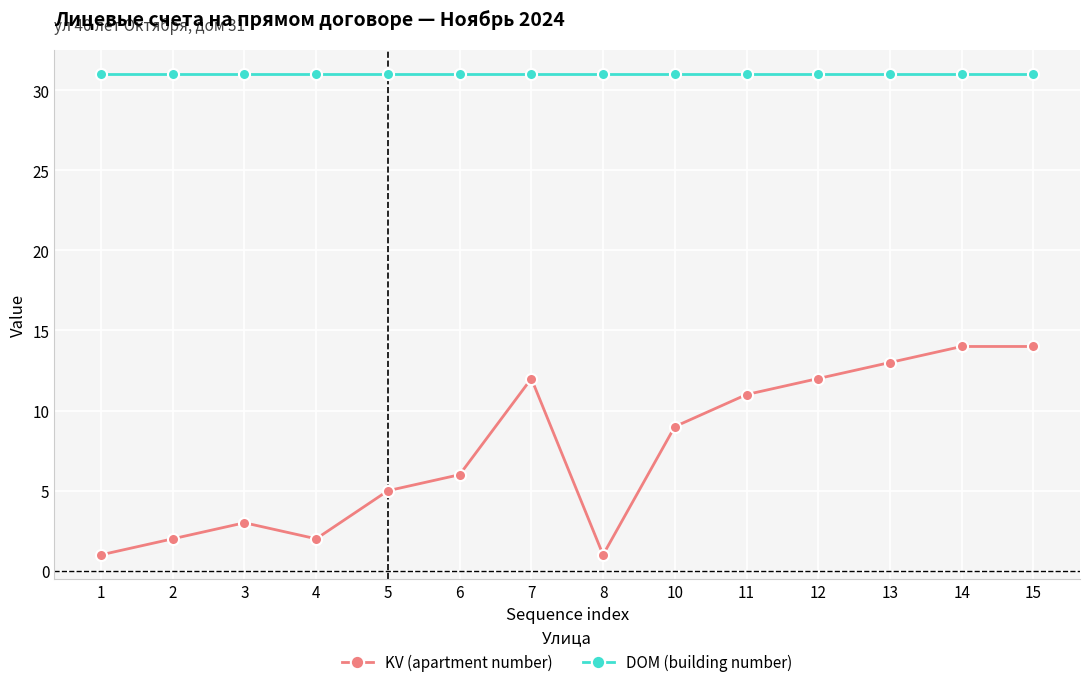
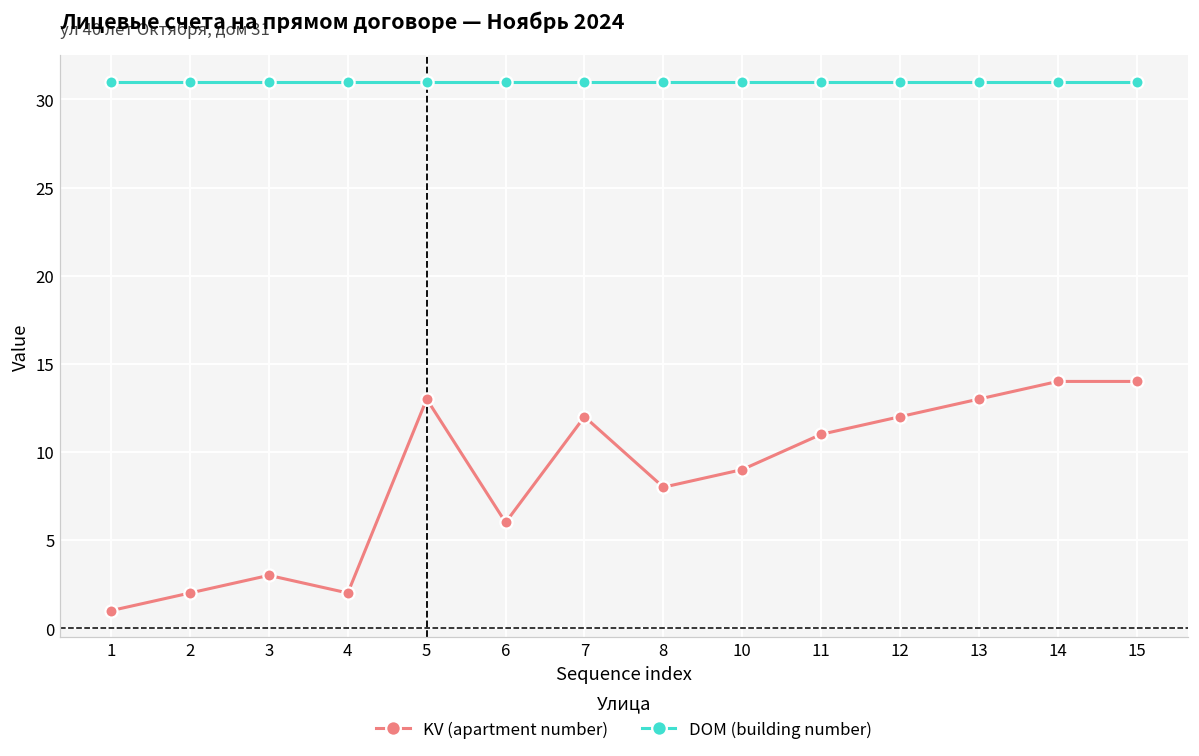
  {
    "KV (apartment number)": {
      "1": 1,
      "2": 2,
      "3": 3,
      "4": 2,
-     "5": 5,
+     "5": 13,
      "6": 6,
      "7": 12,
-     "8": 1,
+     "8": 8,
      "10": 9,
      "11": 11,
      "12": 12,
      "13": 13,
      "14": 14,
      "15": 14
    },
    "DOM (building number)": {
      "1": 31,
      "2": 31,
      "3": 31,
      "4": 31,
      "5": 31,
      "6": 31,
      "7": 31,
      "8": 31,
      "10": 31,
      "11": 31,
      "12": 31,
      "13": 31,
      "14": 31,
      "15": 31
    }
  }
